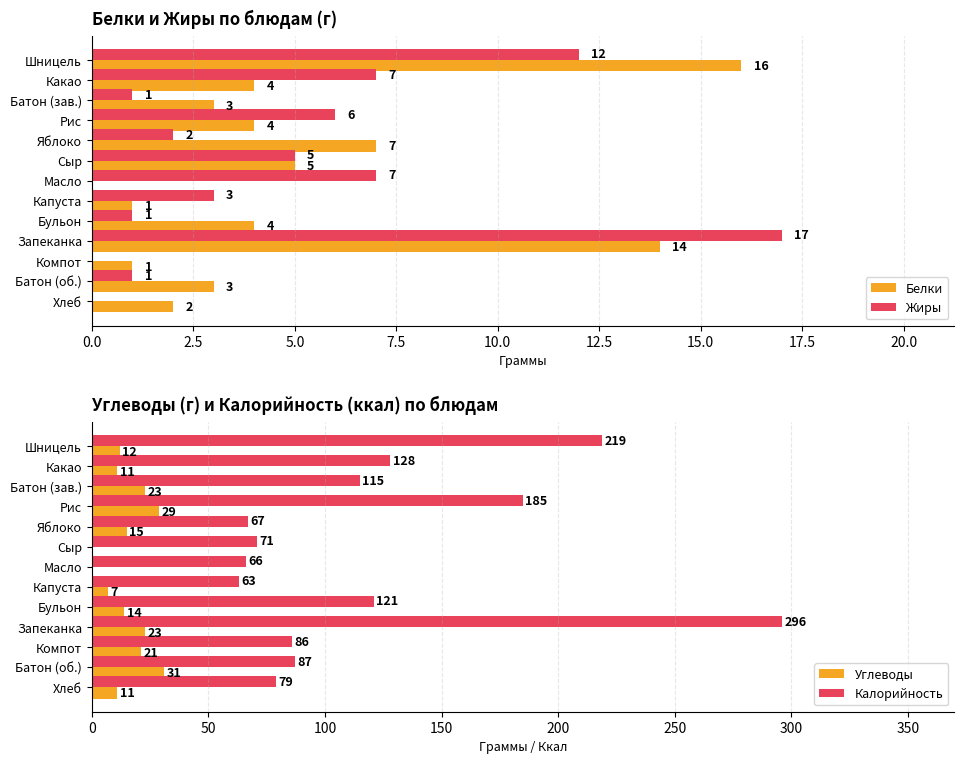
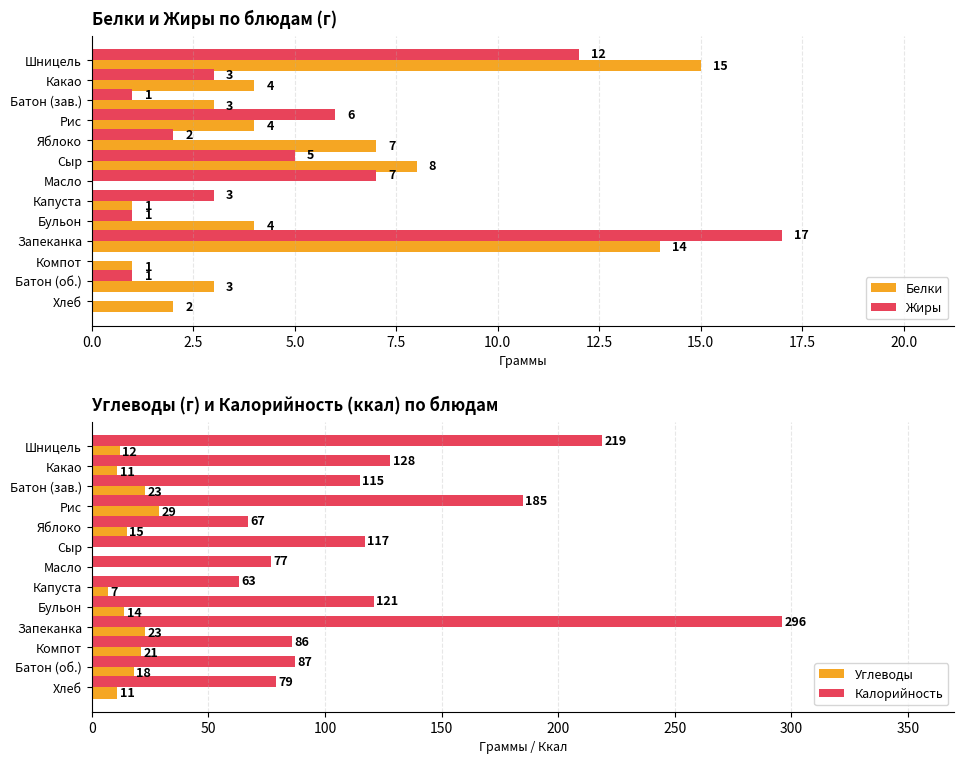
  {
    "Белки и Жиры по блюдам (г)": {
      "Белки": {
-       "Шницель": 16,
+       "Шницель": 15,
        "Какао": 4,
        "Батон (зав.)": 3,
        "Рис": 4,
        "Яблоко": 7,
-       "Сыр": 5,
+       "Сыр": 8,
        "Бульон": 4,
        "Запеканка": 14,
        "Батон (об.)": 3,
        "Хлеб": 2
      },
      "Жиры": {
        "Шницель": 12,
-       "Какао": 7,
+       "Какао": 3,
        "Батон (зав.)": 1,
        "Рис": 6,
        "Яблоко": 2,
        "Сыр": 5,
        "Масло": 7,
        "Капуста": 3,
        "Запеканка": 17
      }
    },
    "Углеводы (г) и Калорийность (ккал) по блюдам": {
      "Углеводы": {
        "Шницель": 12,
        "Какао": 11,
        "Батон (зав.)": 23,
        "Рис": 29,
        "Яблоко": 15,
        "Капуста": 7,
        "Бульон": 14,
        "Запеканка": 23,
        "Компот": 21,
-       "Батон (об.)": 31,
+       "Батон (об.)": 18,
        "Хлеб": 11
      },
      "Калорийность": {
        "Шницель": 219,
        "Какао": 128,
        "Батон (зав.)": 115,
        "Рис": 185,
        "Яблоко": 67,
-       "Сыр": 71,
-       "Масло": 66,
+       "Сыр": 117,
+       "Масло": 77,
        "Капуста": 63,
        "Бульон": 121,
        "Запеканка": 296,
        "Компот": 86,
        "Батон (об.)": 87,
        "Хлеб": 79
      }
    }
  }
